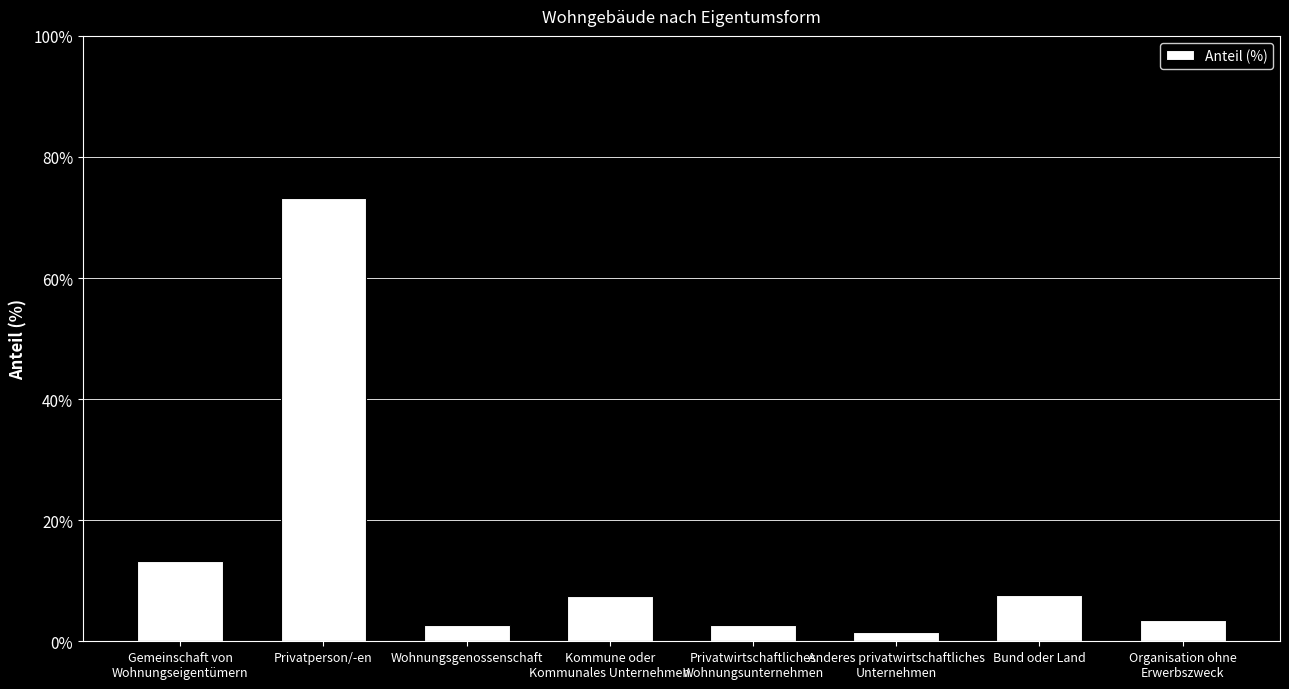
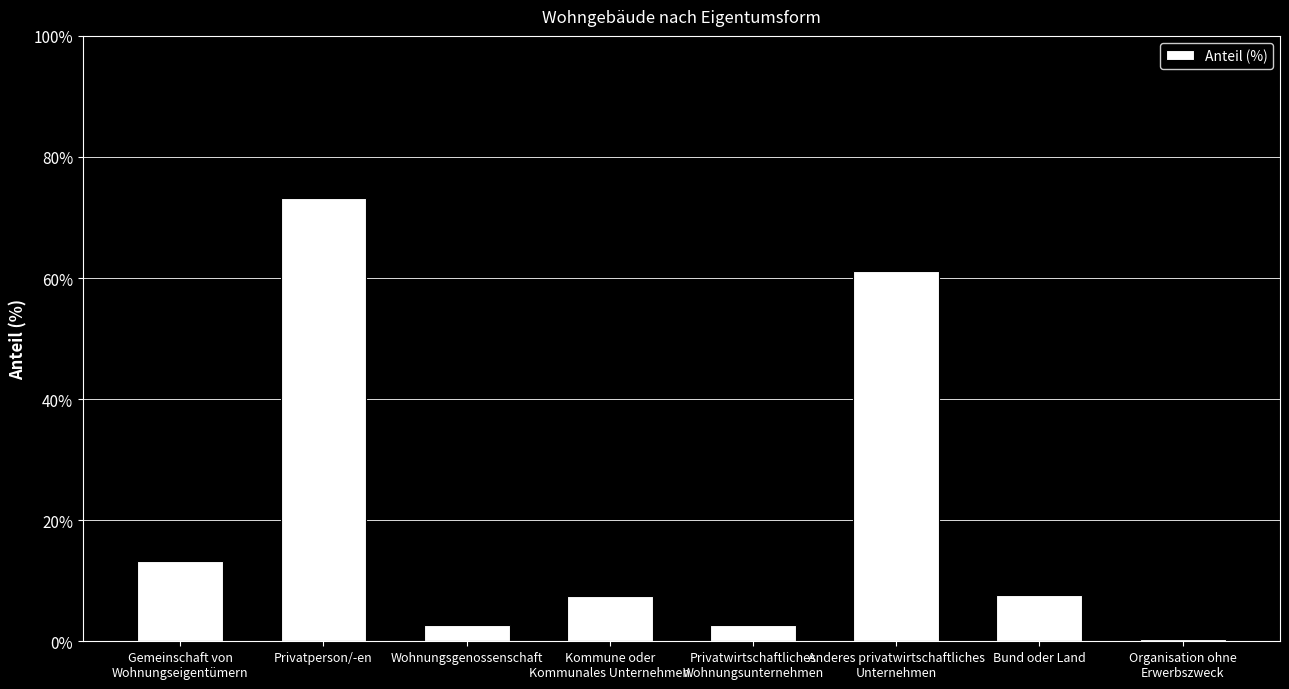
  {
    "Gemeinschaft von Wohnungseigentümern": "13%",
    "Privatperson/-en": "73%",
    "Wohnungsgenossenschaft": "3%",
    "Kommune oder Kommunales Unternehmen": "8%",
    "Privatwirtschaftliches Wohnungsunternehmen": "3%",
-   "Anderes privatwirtschaftliches Unternehmen": "2%",
+   "Anderes privatwirtschaftliches Unternehmen": "61%",
    "Bund oder Land": "8%",
-   "Organisation ohne Erwerbszweck": "4%"
+   "Organisation ohne Erwerbszweck": "0%"
  }
